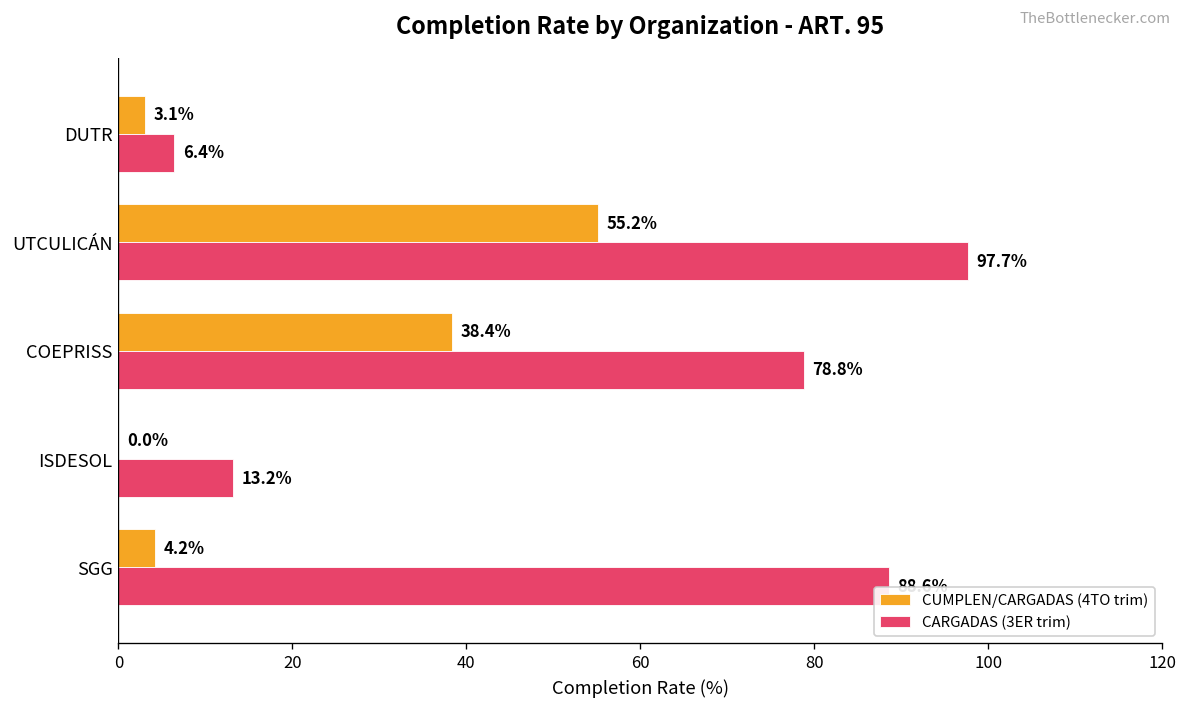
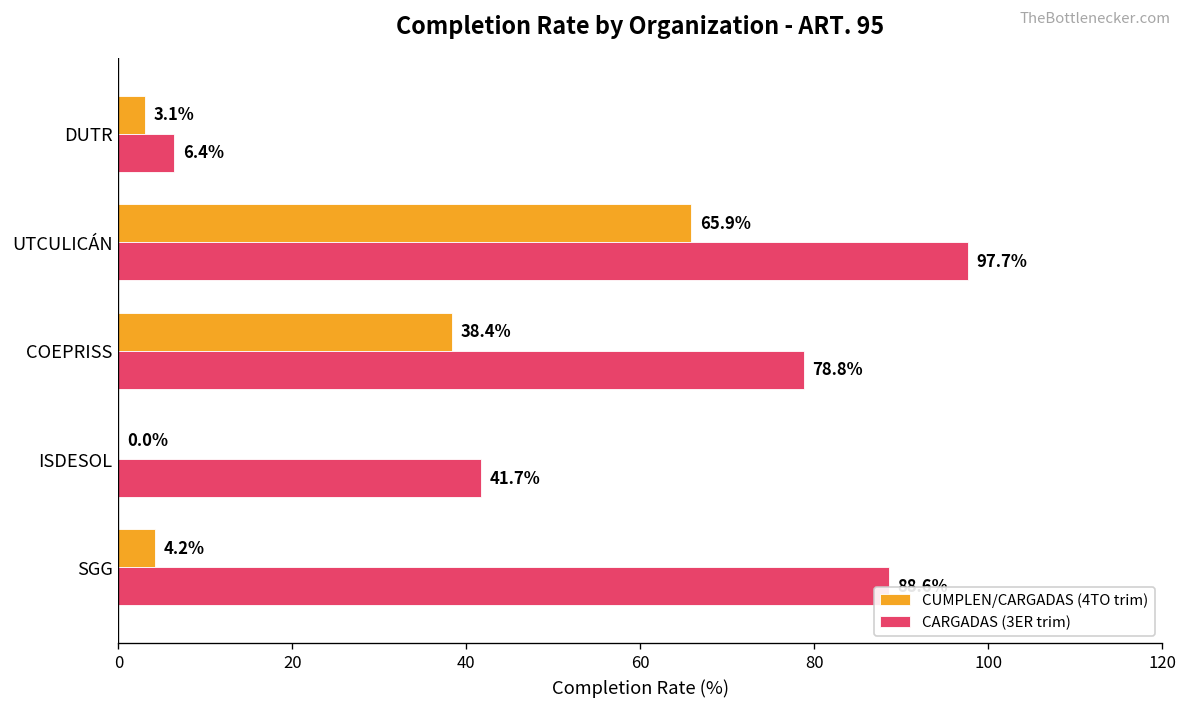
  {
    "CUMPLEN/CARGADAS (4TO trim)": {
      "DUTR": "3.1%",
-     "UTCULICÁN": "55.2%",
+     "UTCULICÁN": "65.9%",
      "COEPRISS": "38.4%",
      "ISDESOL": "0.0%",
      "SGG": "4.2%"
    },
    "CARGADAS (3ER trim)": {
      "DUTR": "6.4%",
      "UTCULICÁN": "97.7%",
      "COEPRISS": "78.8%",
-     "ISDESOL": "13.2%"
+     "ISDESOL": "41.7%"
    }
  }
